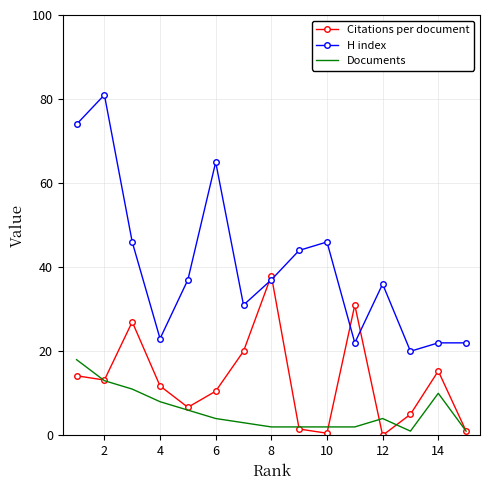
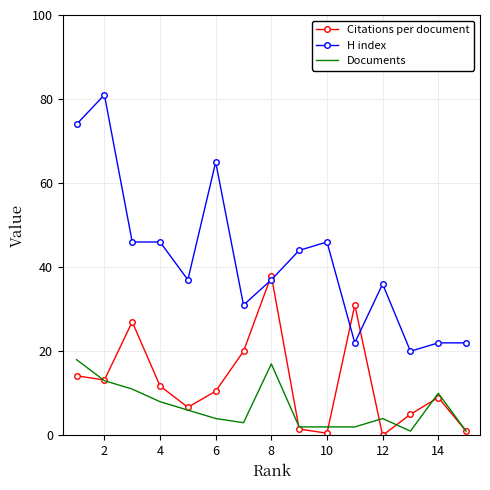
  {
    "Citations per document": {
      "4": 12,
      "6": 11,
      "8": 38,
      "10": 1,
      "12": 0,
-     "14": 15
+     "14": 9
    },
    "H index": {
      "2": 81,
-     "4": 23,
+     "4": 46,
      "6": 65,
      "8": 37,
      "10": 46,
      "12": 36,
      "14": 22
    },
    "Documents": {
      "4": 8,
      "6": 4,
-     "8": 2,
+     "8": 17,
      "10": 2,
      "12": 4,
      "14": 10
    }
  }
